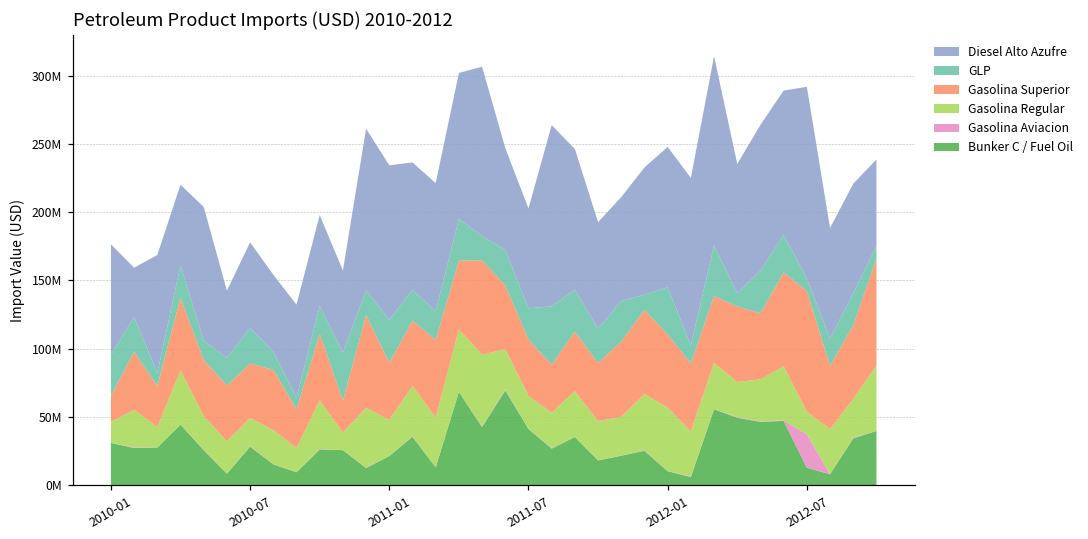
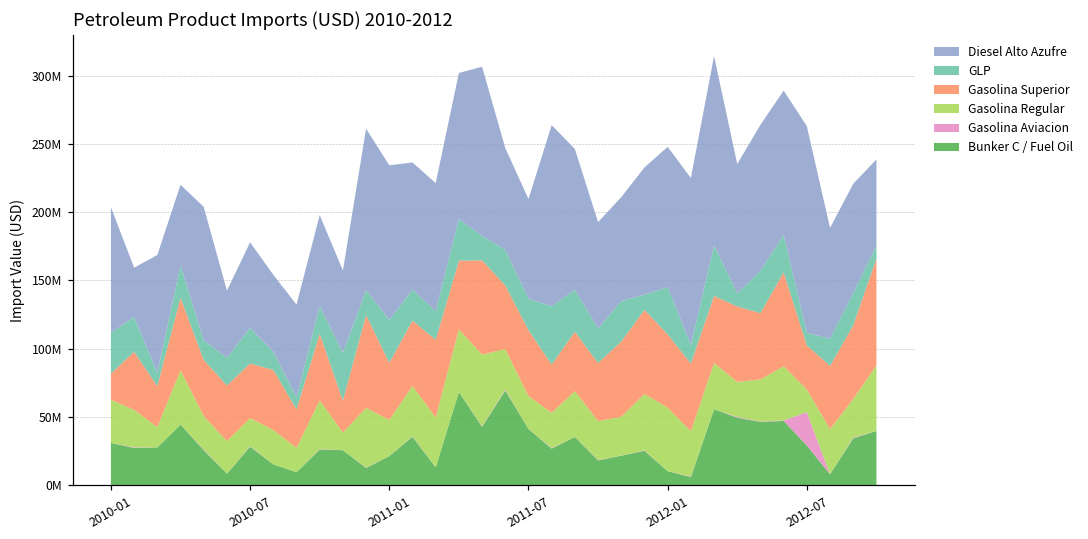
  {
    "Bunker C / Fuel Oil": {
-     "2012-07": 13000000
+     "2012-07": 29000000
    },
    "Gasolina Aviacion": {
      "2012-07": 24000000
    },
    "Gasolina Regular": {
-     "2010-01": 15000000,
+     "2010-01": 32000000,
      "2010-07": 21000000,
      "2011-01": 26000000,
      "2011-07": 24000000,
      "2012-01": 46000000,
      "2012-07": 17000000
    },
    "Gasolina Superior": {
      "2010-01": 19000000,
      "2010-07": 40000000,
      "2011-01": 42000000,
-     "2011-07": 41000000,
+     "2011-07": 48000000,
      "2012-01": 54000000,
-     "2012-07": 88000000
+     "2012-07": 32000000
    },
    "GLP": {
      "2010-01": 30000000,
      "2010-07": 26000000,
      "2011-01": 31000000,
      "2011-07": 23000000,
      "2012-01": 34000000,
      "2012-07": 9000000
    },
    "Diesel Alto Azufre": {
-     "2010-01": 81000000,
+     "2010-01": 92000000,
      "2010-07": 63000000,
      "2011-01": 113000000,
      "2011-07": 73000000,
      "2012-01": 103000000,
-     "2012-07": 140000000
+     "2012-07": 151000000
    }
  }
